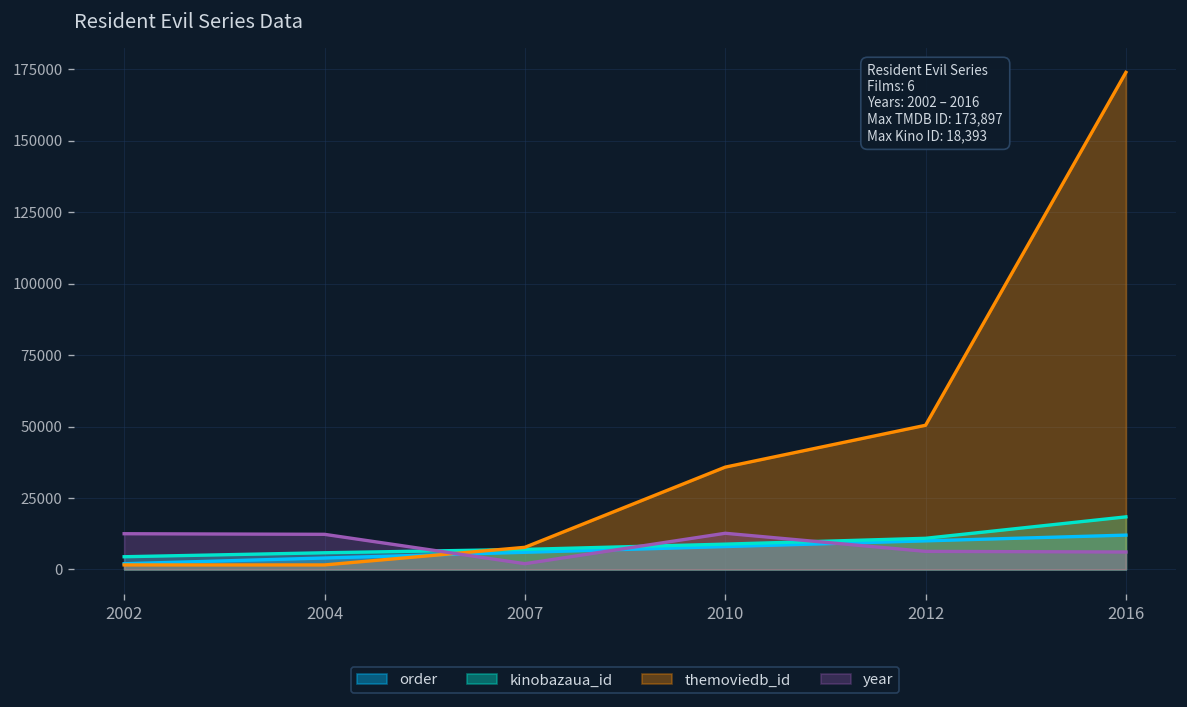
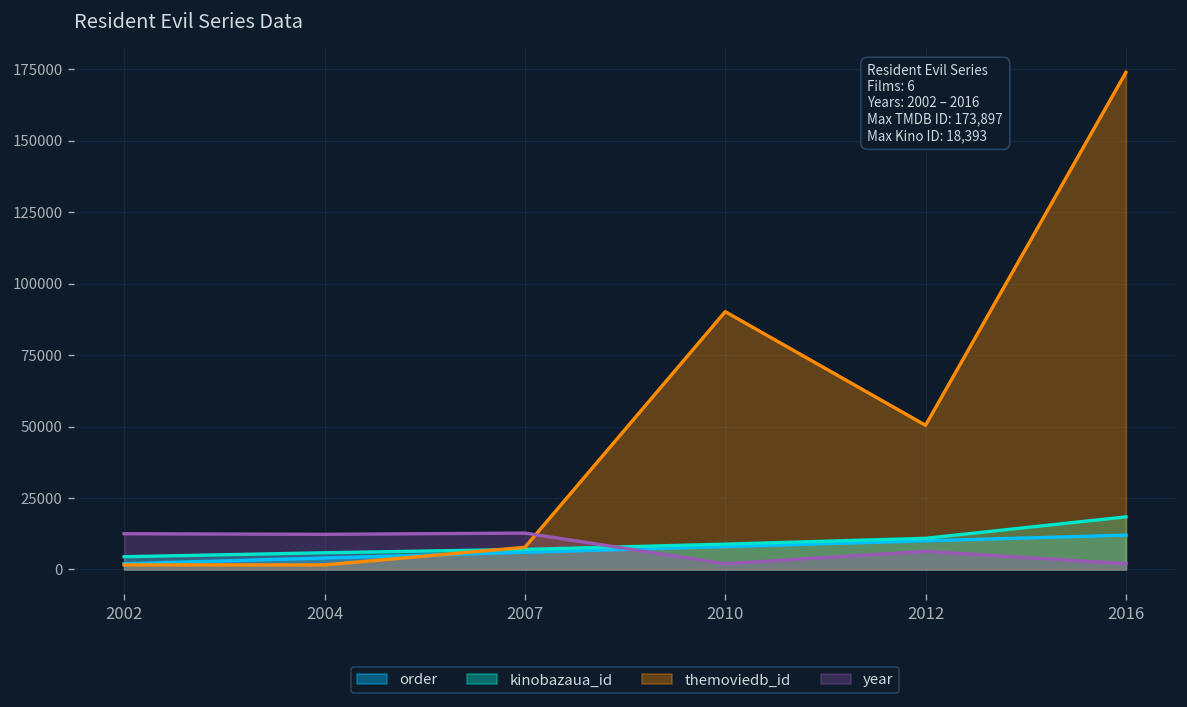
  {
    "themoviedb_id": {
      "2004": 2000,
-     "2010": 36000,
+     "2010": 90000,
      "2012": 50000,
      "2016": 174000
    },
    "year": {
      "2002": 12000,
      "2004": 12000,
-     "2007": 2000,
-     "2010": 13000,
+     "2007": 13000,
+     "2010": 2000,
      "2012": 6000,
-     "2016": 6000
+     "2016": 2000
    }
  }
